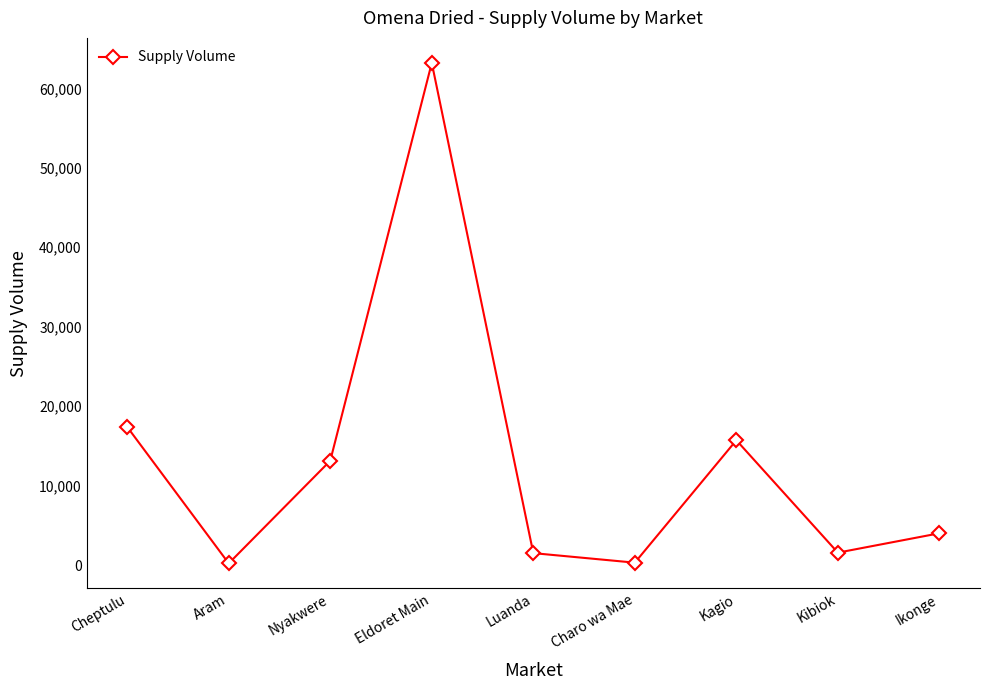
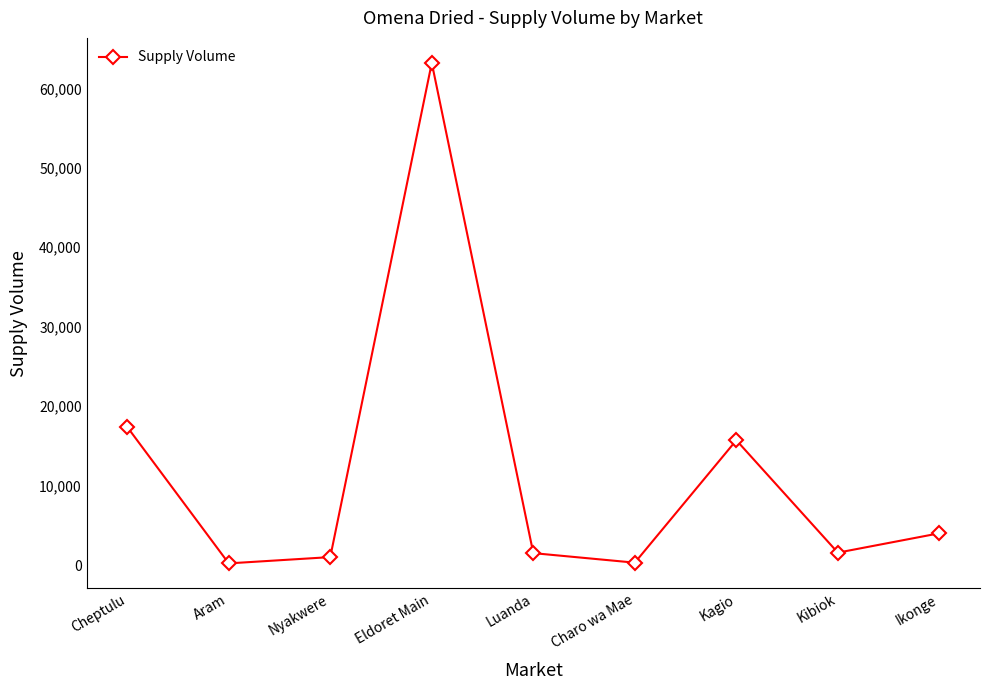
  {
    "Cheptulu": "17,000",
    "Aram": "0",
-   "Nyakwere": "13,000",
+   "Nyakwere": "1,000",
    "Eldoret Main": "63,000",
    "Luanda": "2,000",
    "Charo wa Mae": "0",
    "Kagio": "16,000",
    "Kibiok": "2,000",
    "Ikonge": "4,000"
  }
